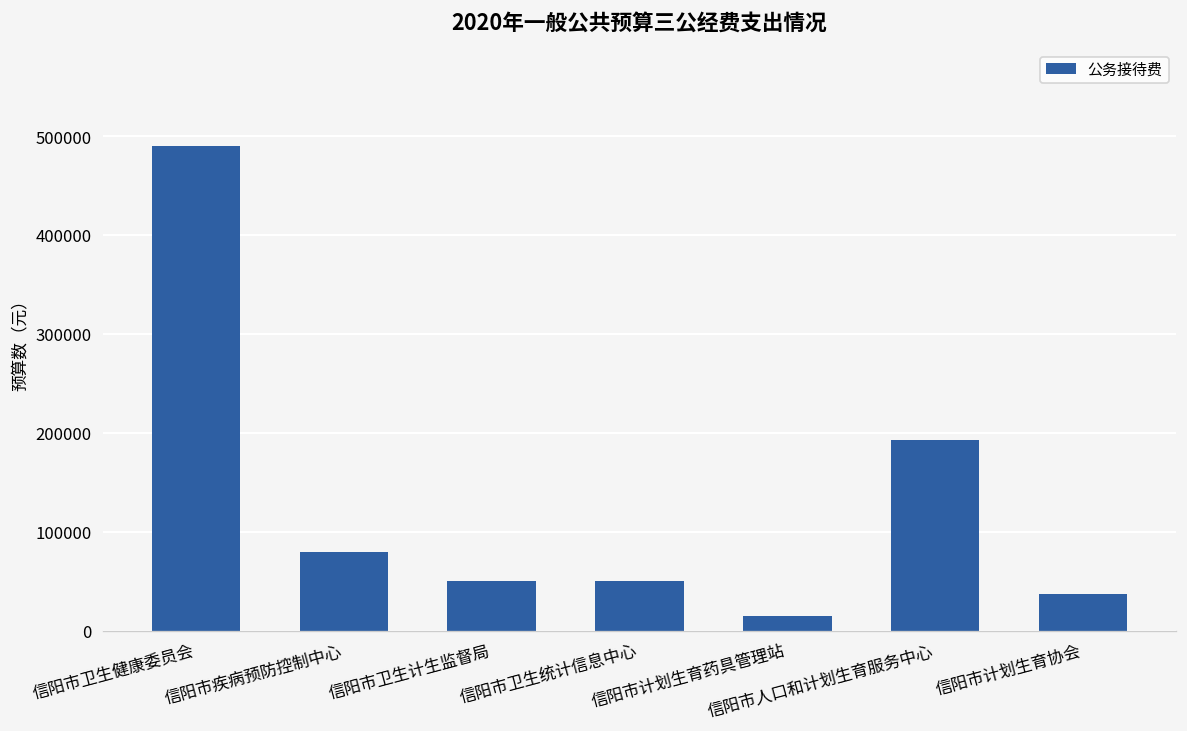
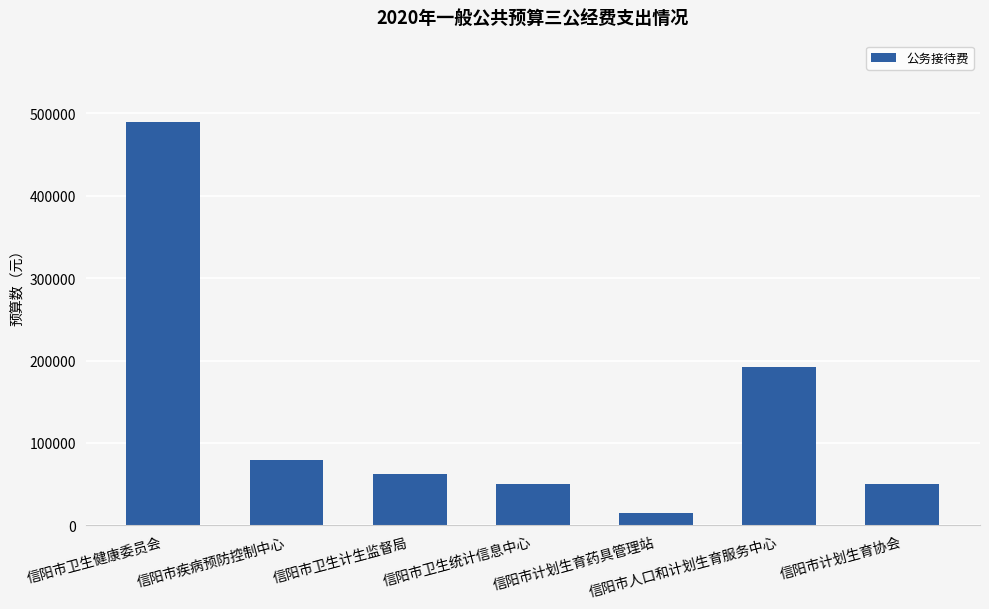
  {
    "信阳市卫生健康委员会": 490000,
    "信阳市疾病预防控制中心": 80000,
-   "信阳市卫生计生监督局": 50000,
+   "信阳市卫生计生监督局": 60000,
    "信阳市卫生统计信息中心": 50000,
    "信阳市计划生育药具管理站": 10000,
    "信阳市人口和计划生育服务中心": 190000,
-   "信阳市计划生育协会": 40000
+   "信阳市计划生育协会": 50000
  }
